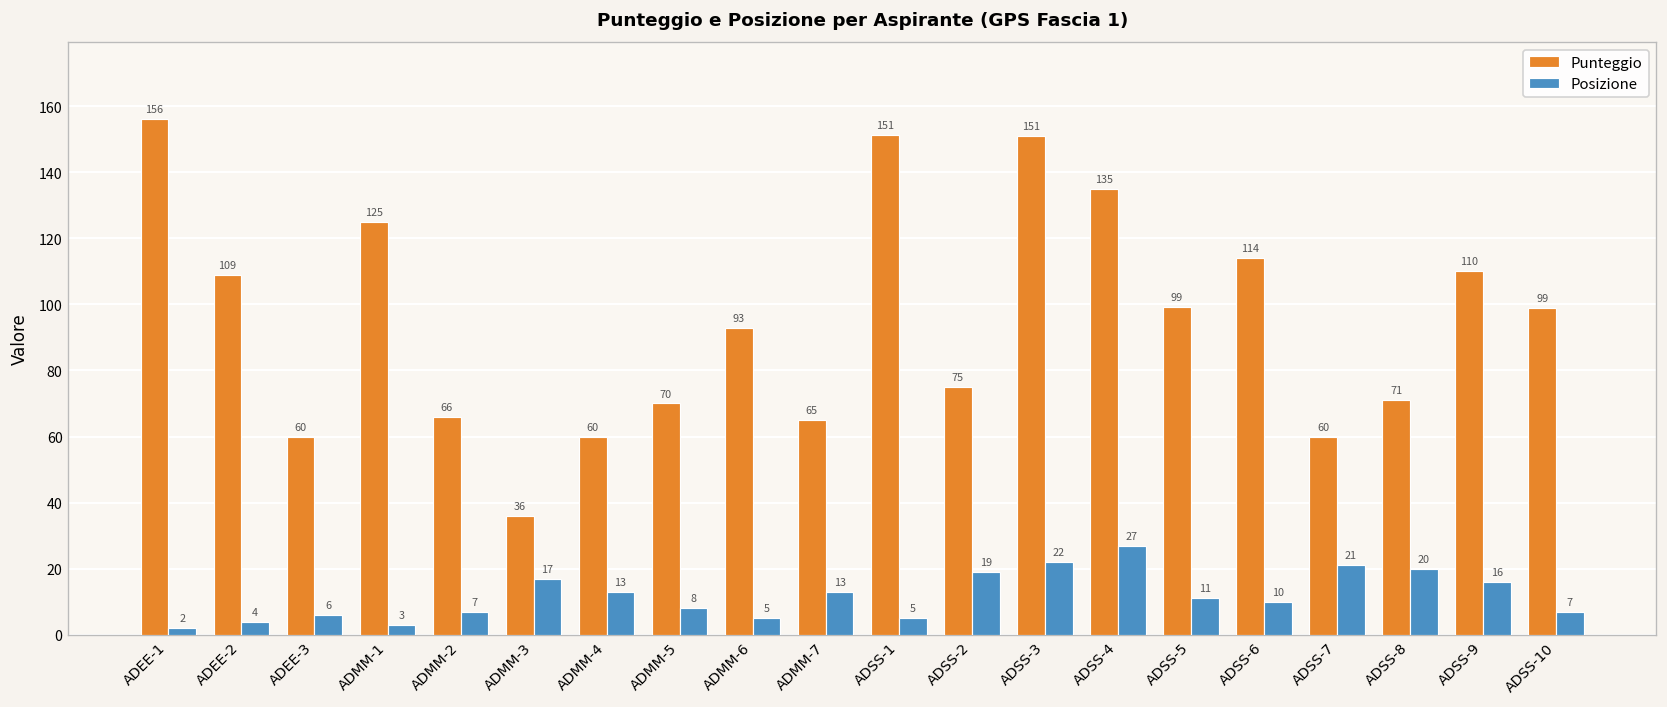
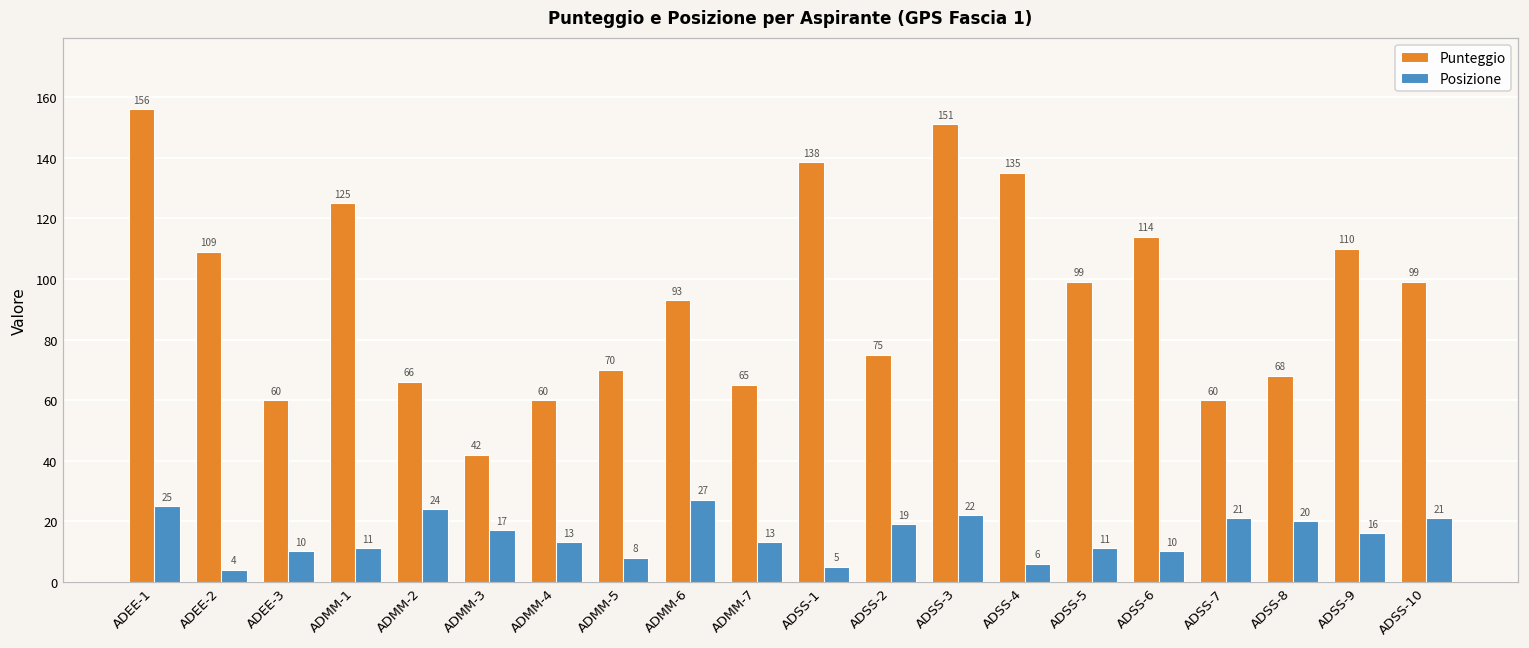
  {
    "Punteggio": {
      "ADEE-1": 156,
      "ADEE-2": 109,
      "ADEE-3": 60,
      "ADMM-1": 125,
      "ADMM-2": 66,
-     "ADMM-3": 36,
+     "ADMM-3": 42,
      "ADMM-4": 60,
      "ADMM-5": 70,
      "ADMM-6": 93,
      "ADMM-7": 65,
-     "ADSS-1": 151,
+     "ADSS-1": 138,
      "ADSS-2": 75,
      "ADSS-3": 151,
      "ADSS-4": 135,
      "ADSS-5": 99,
      "ADSS-6": 114,
      "ADSS-7": 60,
-     "ADSS-8": 71,
+     "ADSS-8": 68,
      "ADSS-9": 110,
      "ADSS-10": 99
    },
    "Posizione": {
-     "ADEE-1": 2,
+     "ADEE-1": 25,
      "ADEE-2": 4,
-     "ADEE-3": 6,
-     "ADMM-1": 3,
-     "ADMM-2": 7,
+     "ADEE-3": 10,
+     "ADMM-1": 11,
+     "ADMM-2": 24,
      "ADMM-3": 17,
      "ADMM-4": 13,
      "ADMM-5": 8,
-     "ADMM-6": 5,
+     "ADMM-6": 27,
      "ADMM-7": 13,
      "ADSS-1": 5,
      "ADSS-2": 19,
      "ADSS-3": 22,
-     "ADSS-4": 27,
+     "ADSS-4": 6,
      "ADSS-5": 11,
      "ADSS-6": 10,
      "ADSS-7": 21,
      "ADSS-8": 20,
      "ADSS-9": 16,
-     "ADSS-10": 7
+     "ADSS-10": 21
    }
  }
